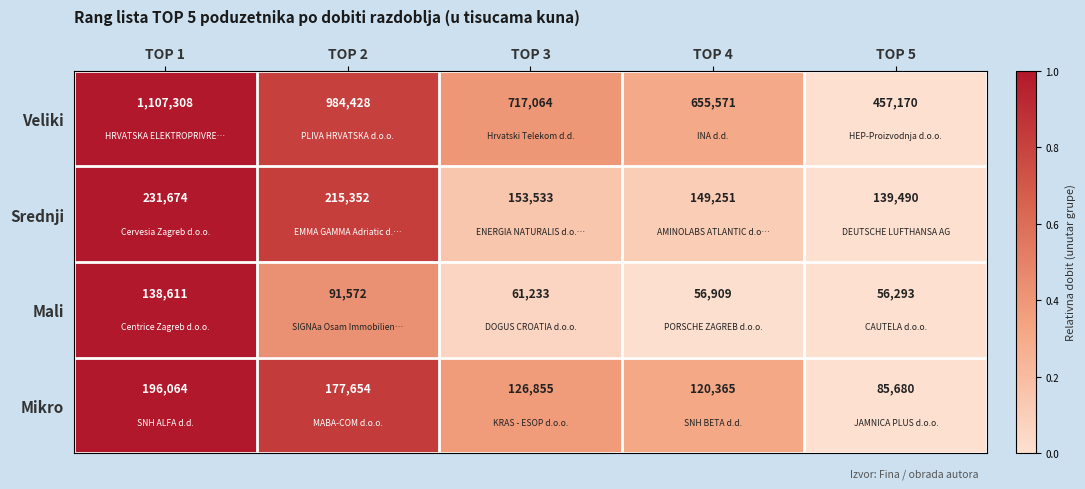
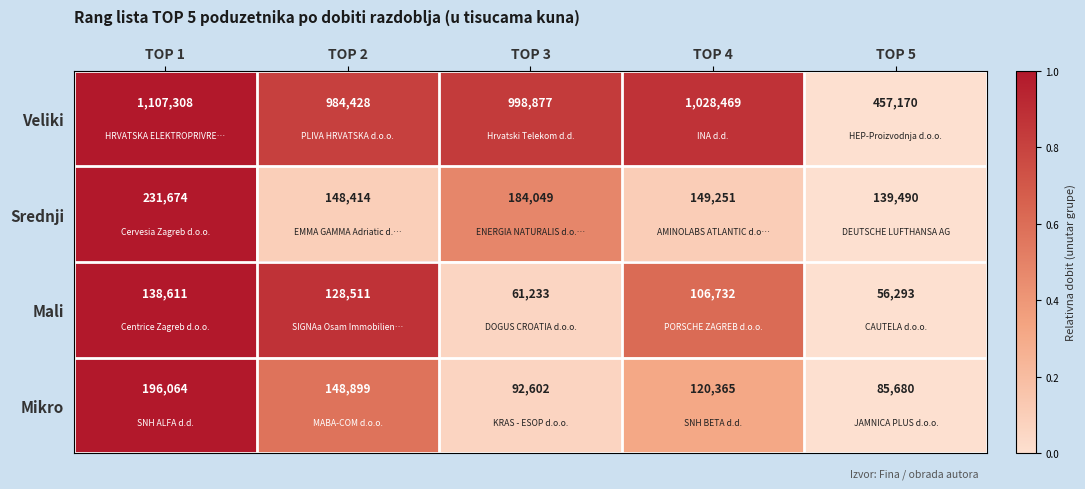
  {
    "Veliki": {
-     "TOP 3": "717,064",
-     "TOP 4": "655,571"
+     "TOP 3": "998,877",
+     "TOP 4": "1,028,469"
    },
    "Srednji": {
-     "TOP 2": "215,352",
-     "TOP 3": "153,533"
+     "TOP 2": "148,414",
+     "TOP 3": "184,049"
    },
    "Mali": {
-     "TOP 2": "91,572",
-     "TOP 4": "56,909"
+     "TOP 2": "128,511",
+     "TOP 4": "106,732"
    },
    "Mikro": {
-     "TOP 2": "177,654",
-     "TOP 3": "126,855"
+     "TOP 2": "148,899",
+     "TOP 3": "92,602"
    }
  }
